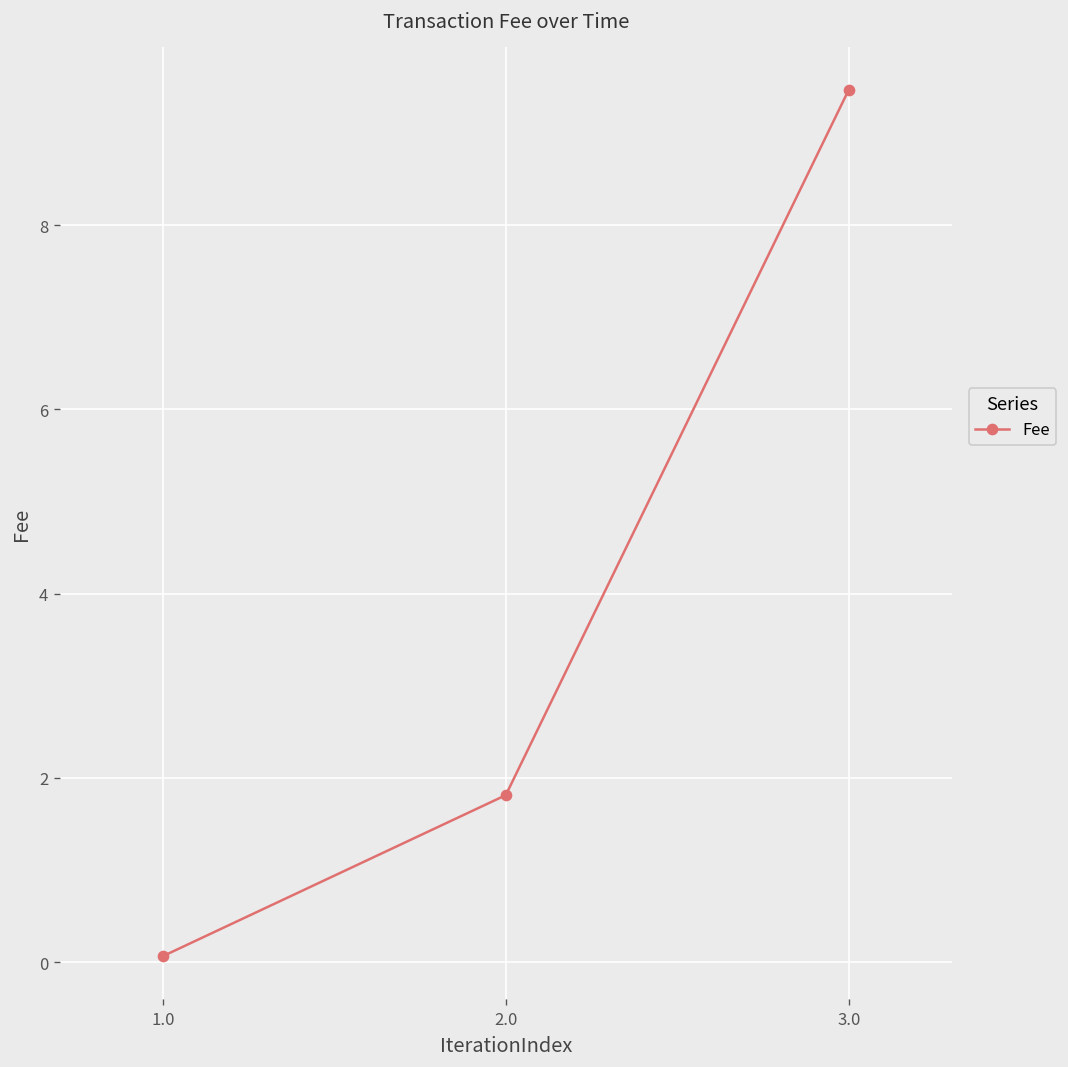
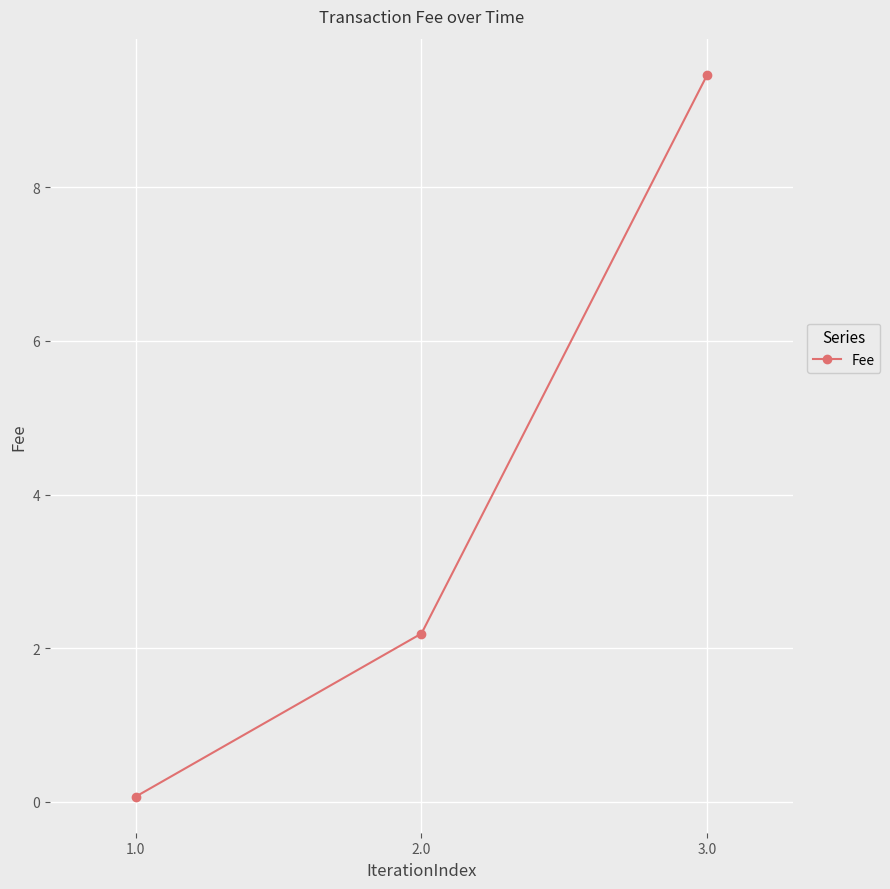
  {
    "1.0": 0.1,
-   "2.0": 1.8,
+   "2.0": 2.2,
    "3.0": 9.5
  }
